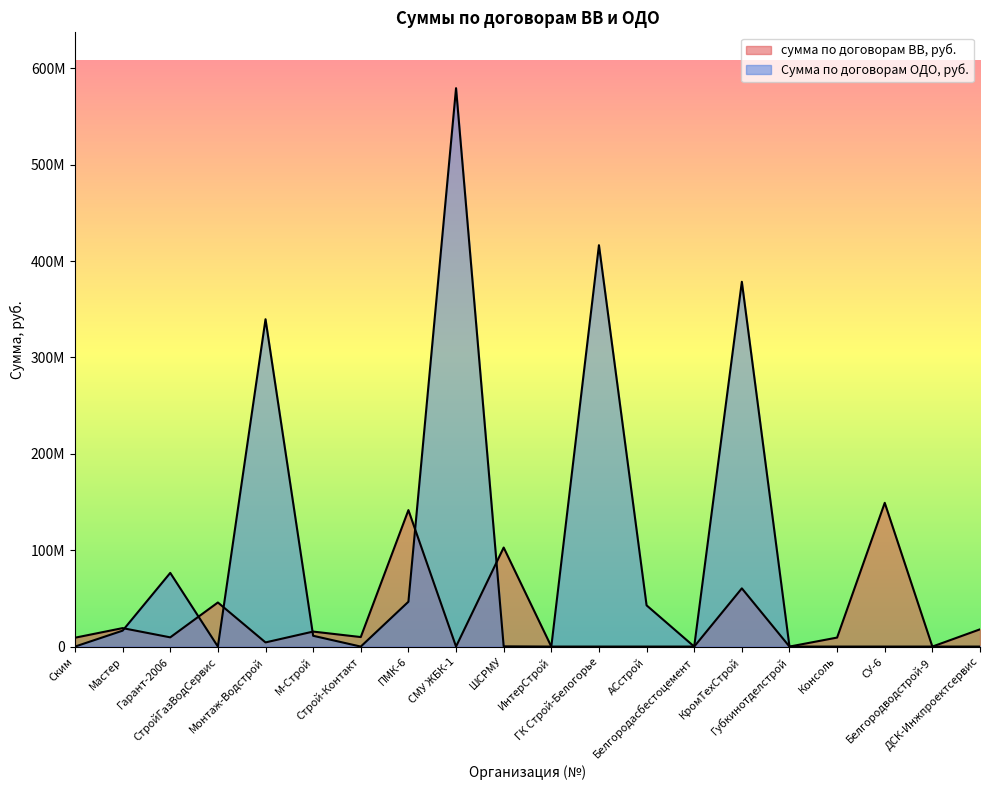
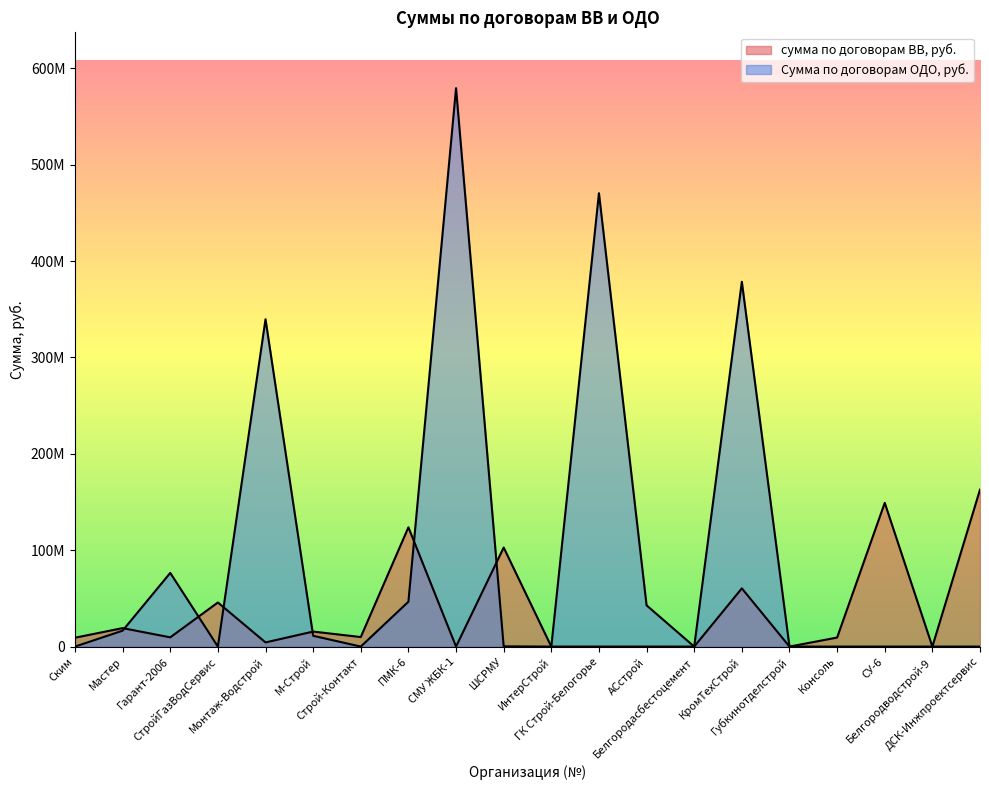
  {
    "сумма по договорам ВВ, руб.": {
      "Ским": 10000000,
      "Мастер": 20000000,
      "Гарант-2006": 10000000,
      "СтройГазВодСервис": 50000000,
      "Монтаж-Водстрой": 0,
      "М-Строй": 20000000,
      "Строй-Контакт": 10000000,
-     "ПМК-6": 140000000,
+     "ПМК-6": 120000000,
      "СМУ ЖБК-1": 0,
      "ШСРМУ": 100000000,
      "ГК Строй-Белогорье": 0,
      "АСстрой": 0,
      "КромТехСтрой": 60000000,
      "Консоль": 10000000,
      "СУ-6": 150000000,
-     "ДСК-Инжпроектсервис": 20000000
+     "ДСК-Инжпроектсервис": 160000000
    },
    "Сумма по договорам ОДО, руб.": {
      "Ским": 0,
      "Мастер": 20000000,
      "Гарант-2006": 80000000,
      "СтройГазВодСервис": 0,
      "Монтаж-Водстрой": 340000000,
      "М-Строй": 10000000,
      "Строй-Контакт": 0,
      "ПМК-6": 50000000,
      "СМУ ЖБК-1": 580000000,
      "ШСРМУ": 0,
-     "ГК Строй-Белогорье": 420000000,
+     "ГК Строй-Белогорье": 470000000,
      "АСстрой": 40000000,
      "КромТехСтрой": 380000000,
      "Консоль": 0,
      "СУ-6": 0,
      "ДСК-Инжпроектсервис": 0
    }
  }
